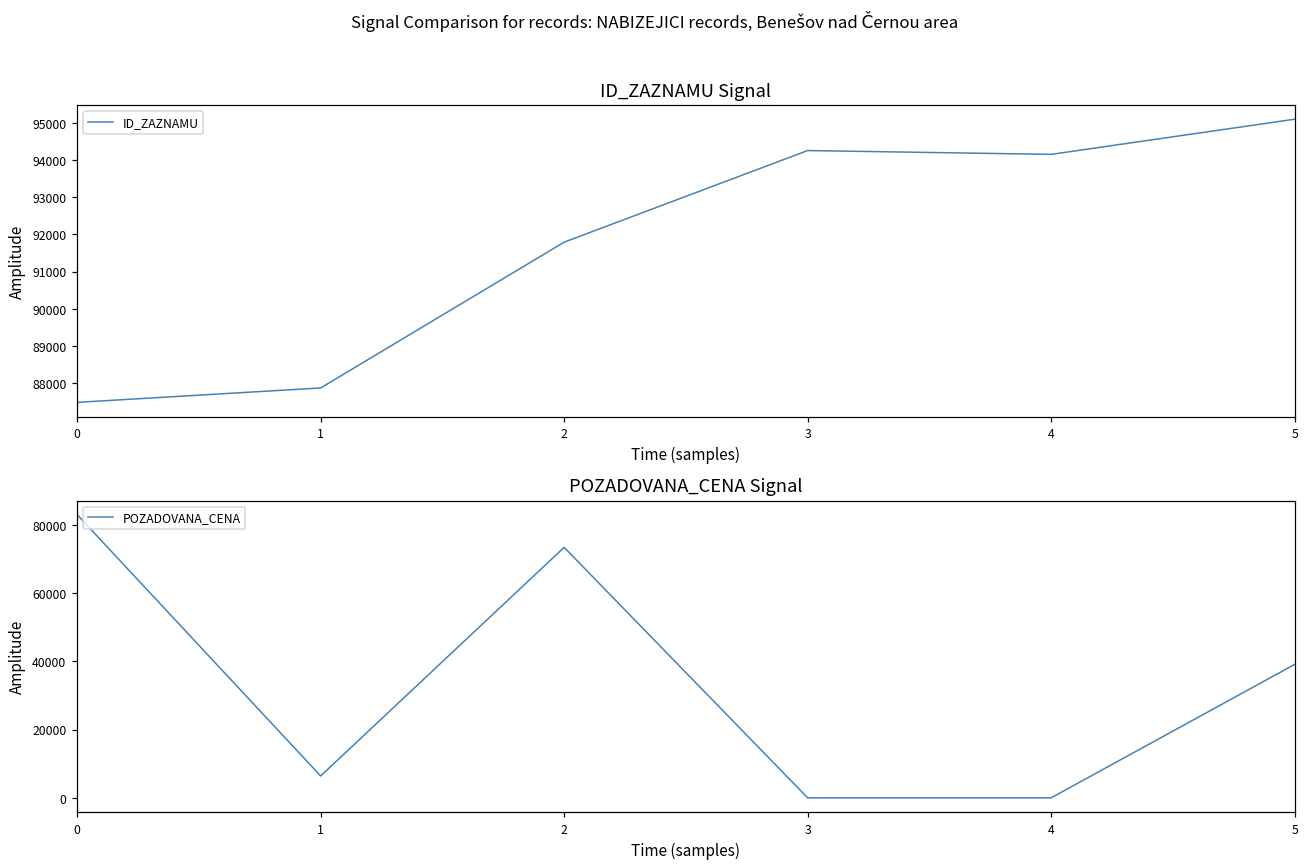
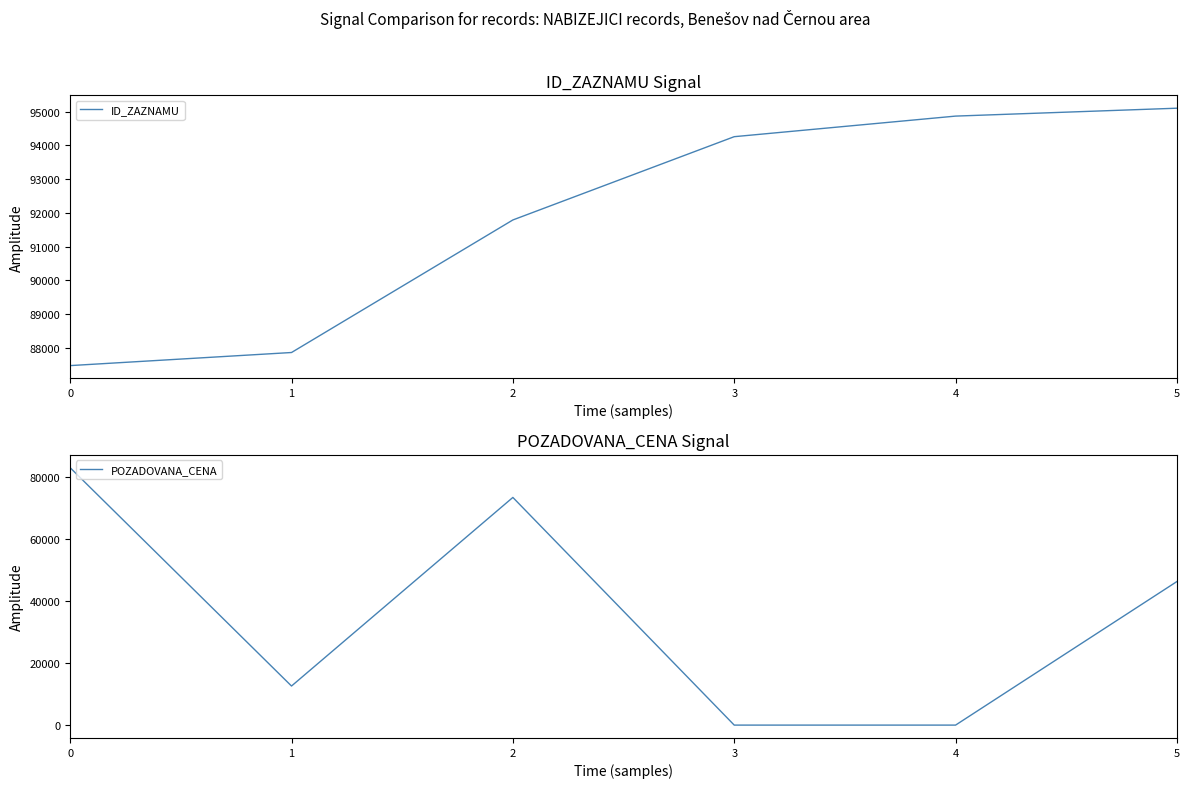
  {
    "ID_ZAZNAMU Signal": {
      "0": 87500,
      "1": 87900,
      "2": 91800,
      "3": 94300,
-     "4": 94200,
+     "4": 94900,
      "5": 95100
    },
    "POZADOVANA_CENA Signal": {
      "0": 83000,
-     "1": 6000,
+     "1": 13000,
      "2": 73000,
      "3": 0,
      "4": 0,
-     "5": 39000
+     "5": 46000
    }
  }
